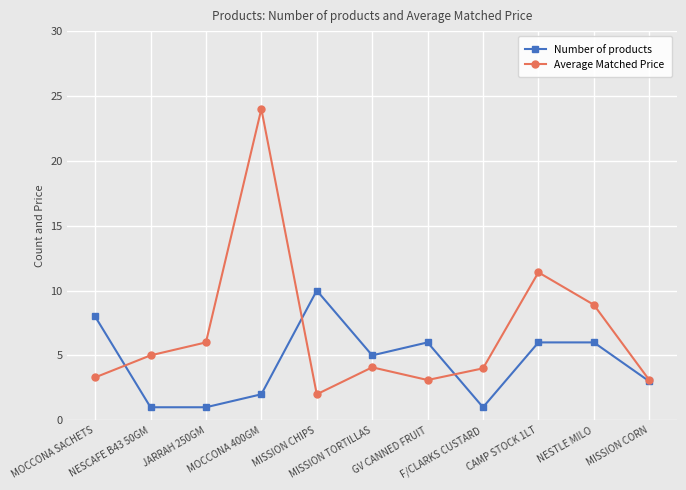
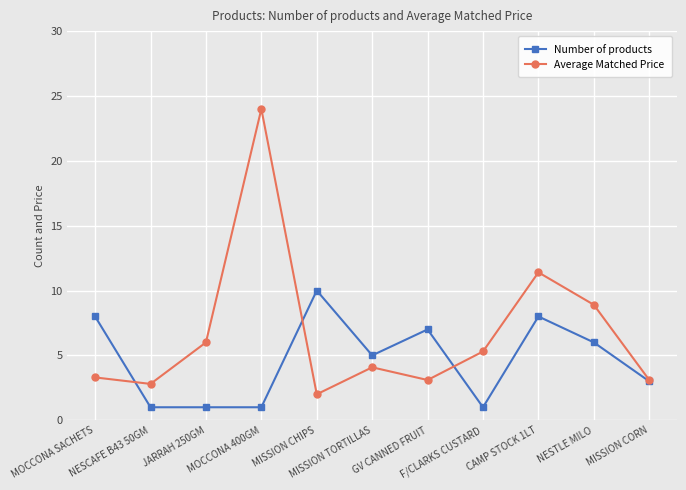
  {
    "Number of products": {
      "MOCCONA SACHETS": 8,
      "NESCAFE B43 50GM": 1,
      "JARRAH 250GM": 1,
-     "MOCCONA 400GM": 2,
+     "MOCCONA 400GM": 1,
      "MISSION CHIPS": 10,
      "MISSION TORTILLAS": 5,
-     "GV CANNED FRUIT": 6,
+     "GV CANNED FRUIT": 7,
      "F/CLARKS CUSTARD": 1,
-     "CAMP STOCK 1LT": 6,
+     "CAMP STOCK 1LT": 8,
      "NESTLE MILO": 6
    },
    "Average Matched Price": {
      "MOCCONA SACHETS": 3.3,
-     "NESCAFE B43 50GM": 5.0,
+     "NESCAFE B43 50GM": 2.8,
      "JARRAH 250GM": 6.0,
      "MOCCONA 400GM": 24.0,
      "MISSION CHIPS": 2.0,
      "MISSION TORTILLAS": 4.1,
      "GV CANNED FRUIT": 3.1,
-     "F/CLARKS CUSTARD": 4.0,
+     "F/CLARKS CUSTARD": 5.3,
      "CAMP STOCK 1LT": 11.4,
      "NESTLE MILO": 8.9
    }
  }
